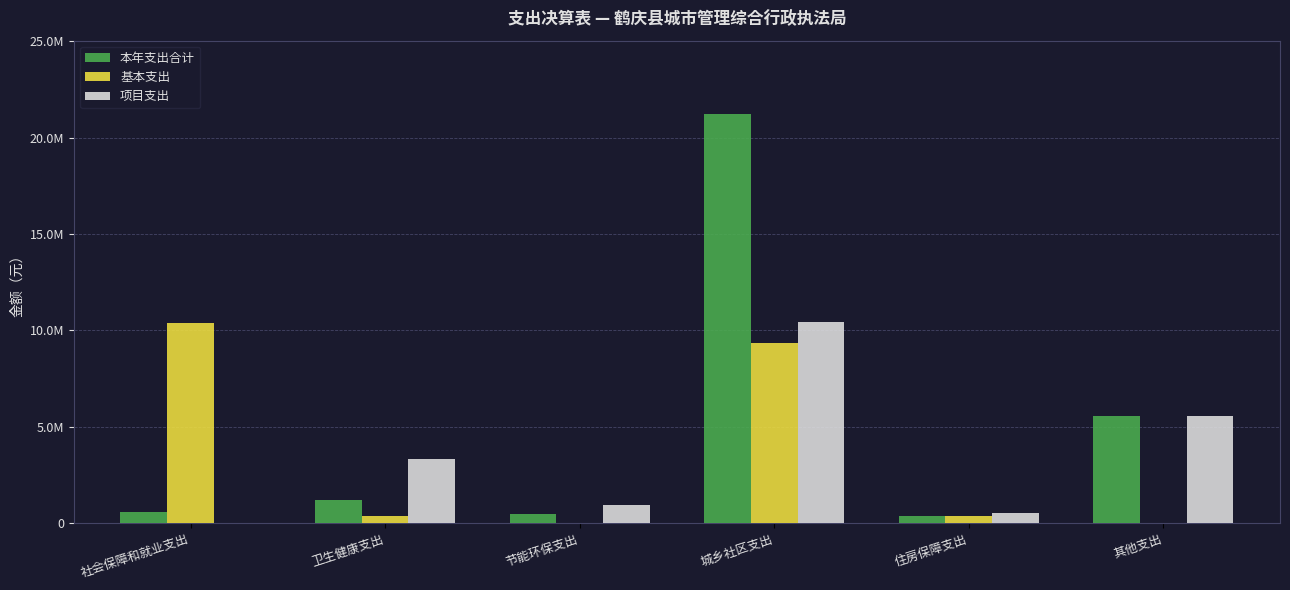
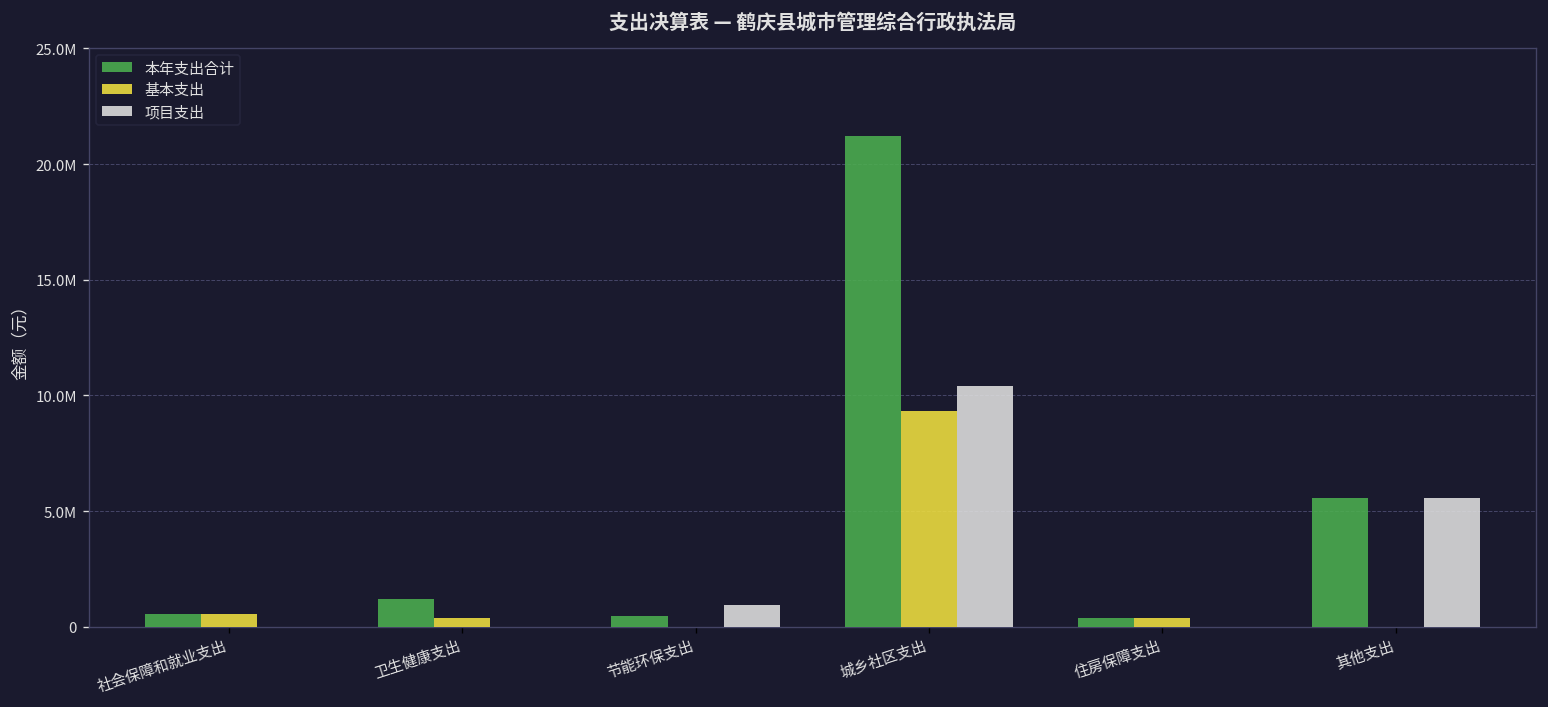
  {
    "本年支出合计": {
      "社会保障和就业支出": 600000,
      "卫生健康支出": 1200000,
      "节能环保支出": 500000,
      "城乡社区支出": 21200000,
      "住房保障支出": 400000,
      "其他支出": 5600000
    },
    "基本支出": {
-     "社会保障和就业支出": 10400000,
+     "社会保障和就业支出": 600000,
      "卫生健康支出": 400000,
      "节能环保支出": 0,
      "城乡社区支出": 9300000,
      "住房保障支出": 400000,
      "其他支出": 0
    },
    "项目支出": {
      "社会保障和就业支出": 0,
-     "卫生健康支出": 3300000,
+     "卫生健康支出": 0,
      "节能环保支出": 900000,
      "城乡社区支出": 10400000,
-     "住房保障支出": 500000,
+     "住房保障支出": 0,
      "其他支出": 5600000
    }
  }
